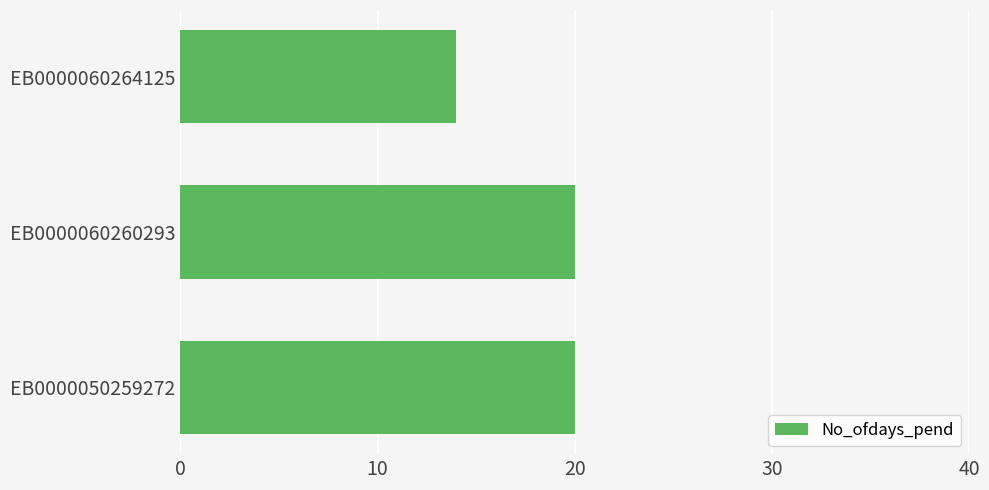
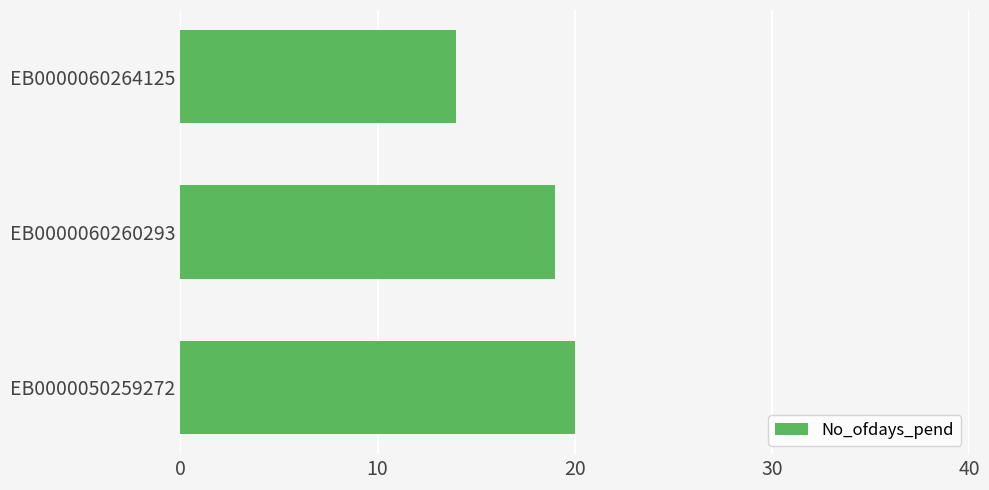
  {
    "EB0000060264125": 14,
-   "EB0000060260293": 20,
+   "EB0000060260293": 19,
    "EB0000050259272": 20
  }
